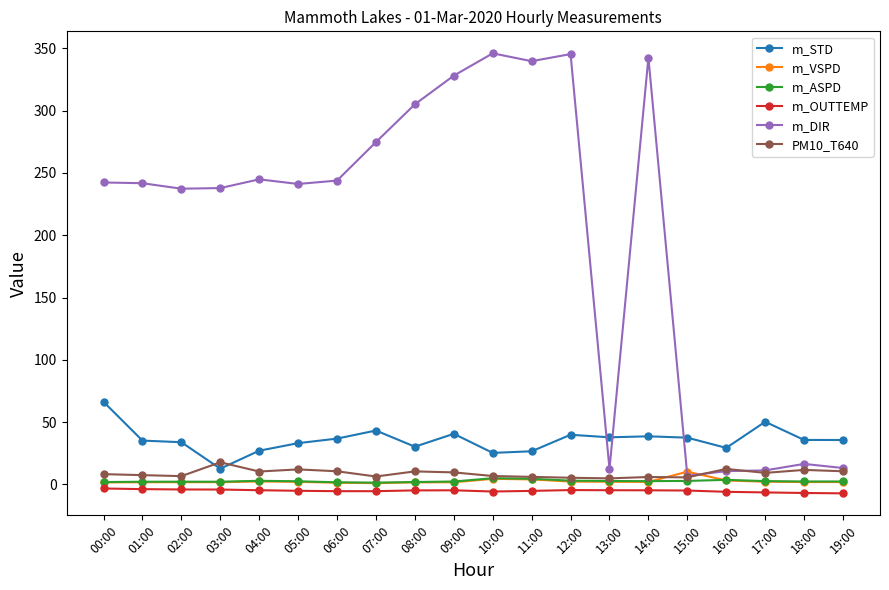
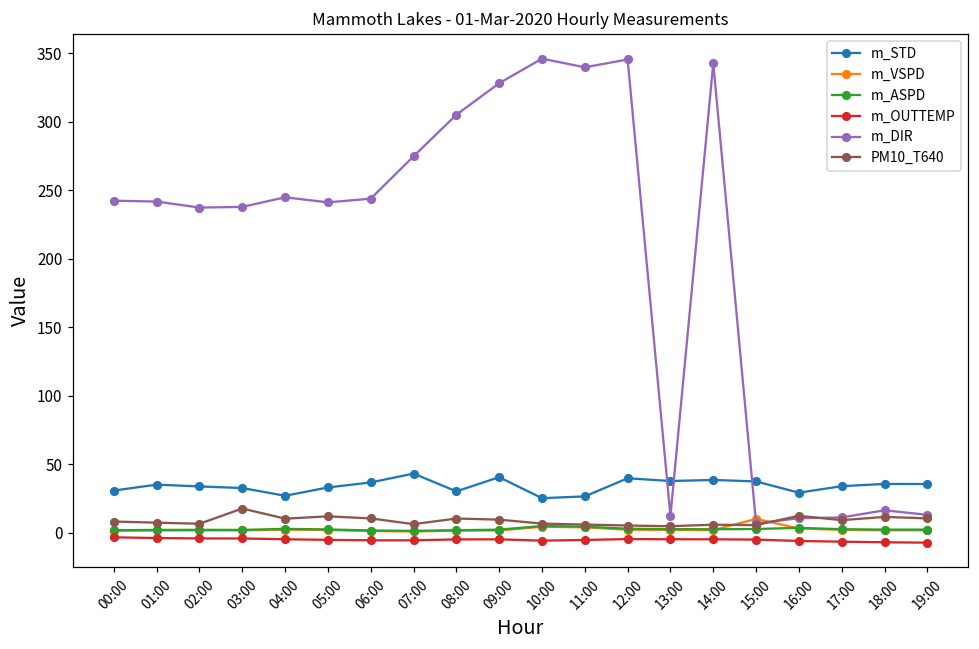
  {
    "m_STD": {
-     "00:00": 66,
+     "00:00": 31,
      "01:00": 35,
      "02:00": 34,
-     "03:00": 13,
+     "03:00": 33,
      "04:00": 27,
      "05:00": 33,
      "06:00": 37,
      "07:00": 43,
      "08:00": 30,
      "09:00": 41,
      "10:00": 25,
      "11:00": 27,
      "12:00": 40,
      "13:00": 38,
      "14:00": 39,
      "15:00": 38,
      "16:00": 29,
-     "17:00": 50,
+     "17:00": 34,
      "18:00": 36,
      "19:00": 36
    },
    "m_VSPD": {
      "15:00": 10
    },
    "m_ASPD": {
      "15:00": 3
    },
    "m_OUTTEMP": {
      "00:00": -3,
      "01:00": -4,
      "02:00": -4,
      "03:00": -4,
      "04:00": -5,
      "05:00": -5,
      "06:00": -5,
      "07:00": -5,
      "08:00": -5,
      "09:00": -5,
      "10:00": -6,
      "11:00": -5,
      "12:00": -4,
      "13:00": -5,
      "14:00": -5,
      "15:00": -5,
      "16:00": -6,
      "17:00": -6,
      "18:00": -7,
      "19:00": -7
    },
    "m_DIR": {
      "00:00": 242,
      "01:00": 242,
      "02:00": 237,
      "03:00": 238,
      "04:00": 245,
      "05:00": 241,
      "06:00": 244,
      "07:00": 275,
      "08:00": 305,
      "09:00": 328,
      "10:00": 346,
      "11:00": 340,
      "12:00": 345,
      "13:00": 12,
      "14:00": 343,
      "18:00": 17,
      "19:00": 13
    },
    "PM10_T640": {
      "00:00": 8,
      "01:00": 8,
      "02:00": 7,
      "03:00": 18,
      "04:00": 10,
      "05:00": 12,
      "06:00": 11,
      "07:00": 6,
      "08:00": 11,
      "09:00": 10,
      "12:00": 5,
      "13:00": 5,
      "14:00": 6,
      "18:00": 12,
      "19:00": 11
    }
  }
